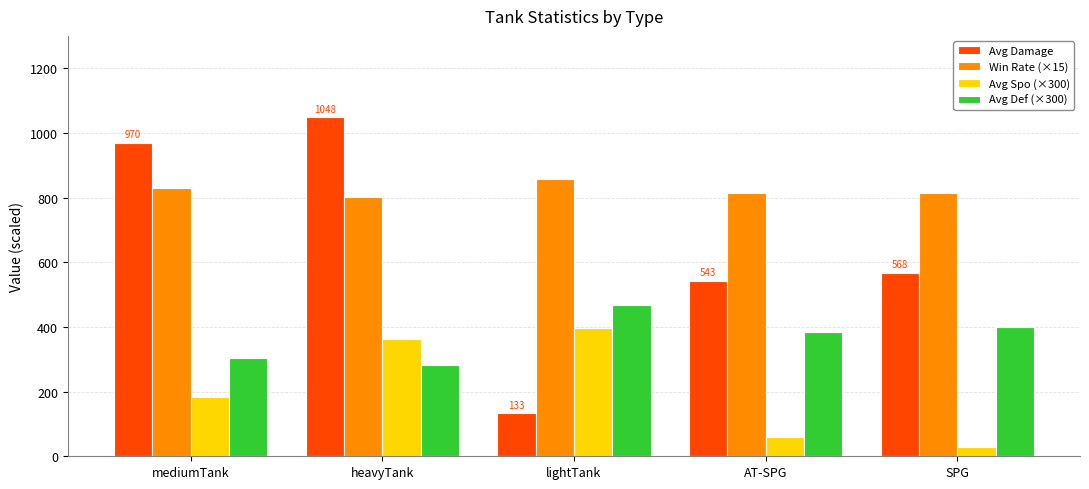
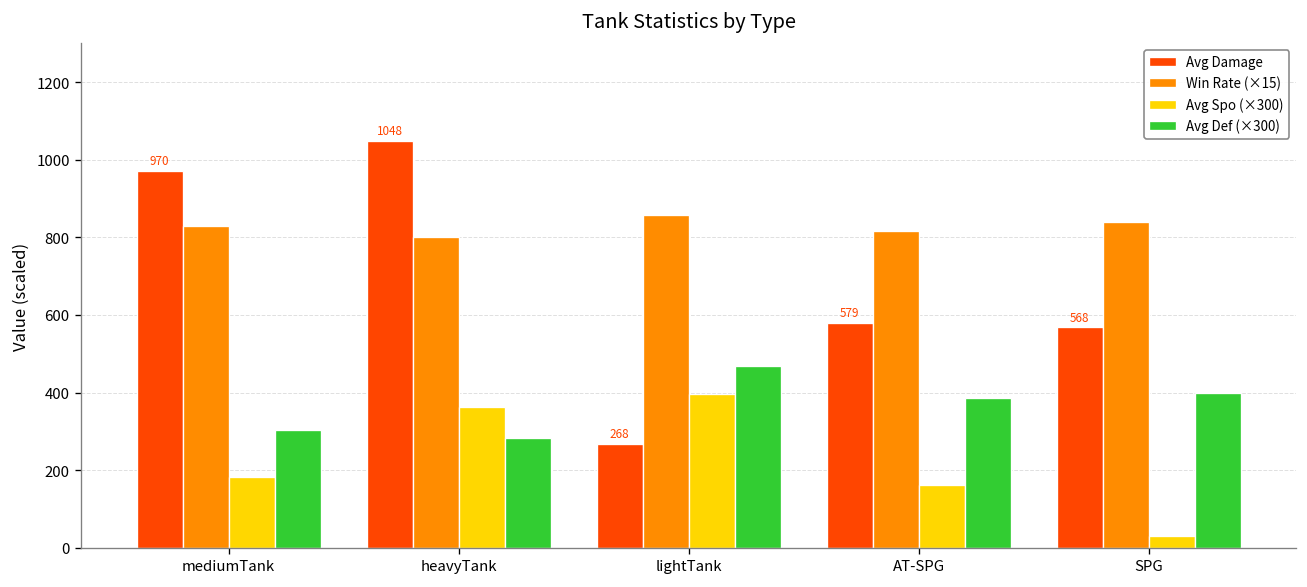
  {
    "Avg Damage": {
      "mediumTank": 970,
      "heavyTank": 1048,
-     "lightTank": 133,
-     "AT-SPG": 543,
+     "lightTank": 268,
+     "AT-SPG": 579,
      "SPG": 568
    },
    "Win Rate (×15)": {
      "mediumTank": 830,
      "heavyTank": 800,
      "lightTank": 860,
      "AT-SPG": 820,
-     "SPG": 810
+     "SPG": 840
    },
    "Avg Spo (×300)": {
      "mediumTank": 180,
      "heavyTank": 360,
      "lightTank": 400,
-     "AT-SPG": 60,
+     "AT-SPG": 160,
      "SPG": 30
    },
    "Avg Def (×300)": {
      "mediumTank": 300,
      "heavyTank": 280,
      "lightTank": 470,
      "AT-SPG": 380,
      "SPG": 400
    }
  }
